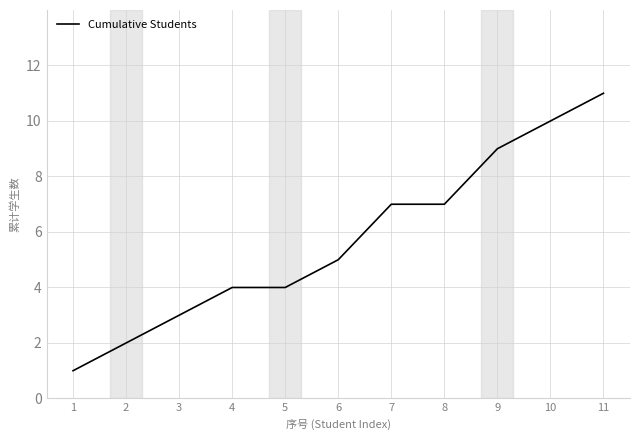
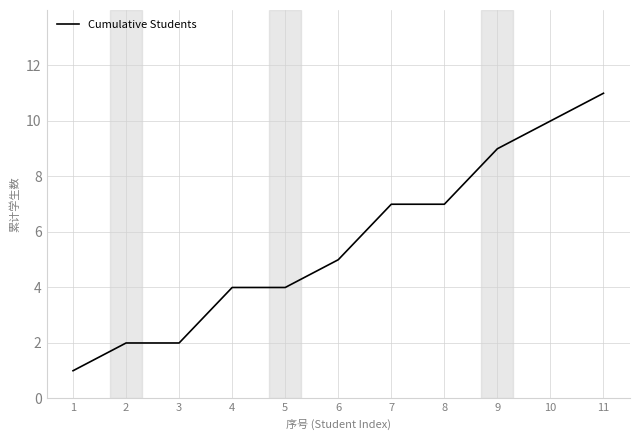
  {
    "1": 1,
    "2": 2,
-   "3": 3,
+   "3": 2,
    "4": 4,
    "5": 4,
    "6": 5,
    "7": 7,
    "8": 7,
    "9": 9,
    "10": 10,
    "11": 11
  }
